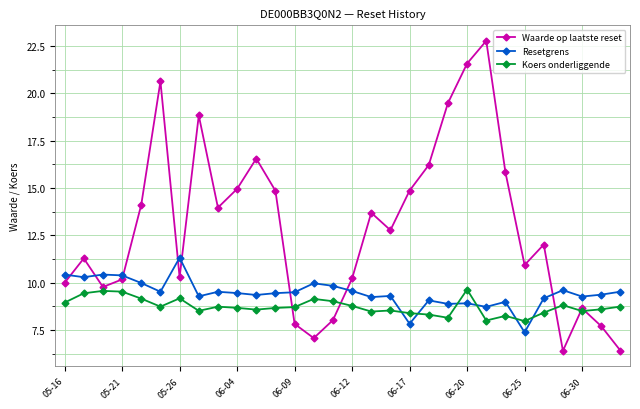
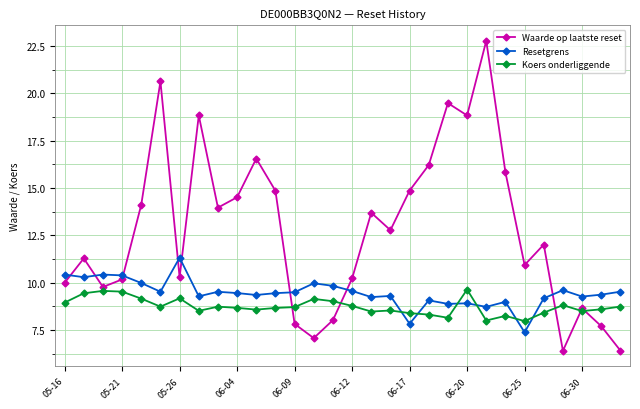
  {
    "Waarde op laatste reset": {
      "05-16": 10.0,
      "05-21": 10.2,
      "05-26": 10.3,
-     "06-04": 15.0,
+     "06-04": 14.5,
      "06-09": 7.8,
      "06-12": 10.2,
      "06-17": 14.9,
-     "06-20": 21.6,
+     "06-20": 18.8,
      "06-25": 10.9,
      "06-30": 8.7
    },
    "Resetgrens": {
      "05-16": 10.4,
      "05-21": 10.4,
      "05-26": 11.3,
      "06-04": 9.5,
      "06-09": 9.5,
      "06-12": 9.6,
      "06-17": 7.8,
      "06-20": 8.9,
      "06-25": 7.4,
      "06-30": 9.3
    },
    "Koers onderliggende": {
      "05-16": 9.0,
      "05-21": 9.5,
      "05-26": 9.2,
      "06-04": 8.7,
      "06-09": 8.7,
      "06-12": 8.8,
      "06-17": 8.4,
      "06-20": 9.6,
      "06-25": 8.0,
      "06-30": 8.5
    }
  }
